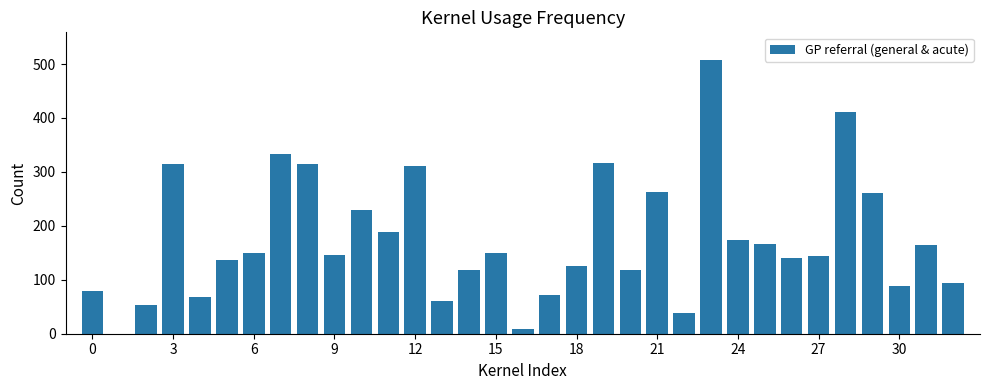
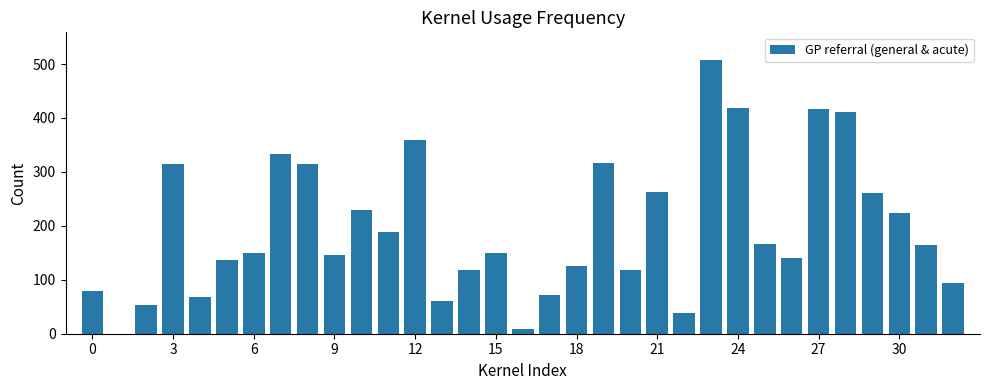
  {
    "0": 80,
    "3": 320,
    "6": 150,
    "9": 150,
-   "12": 310,
+   "12": 360,
    "15": 150,
    "18": 130,
    "21": 260,
-   "24": 170,
-   "27": 150,
-   "30": 90
+   "24": 420,
+   "27": 420,
+   "30": 220
  }
